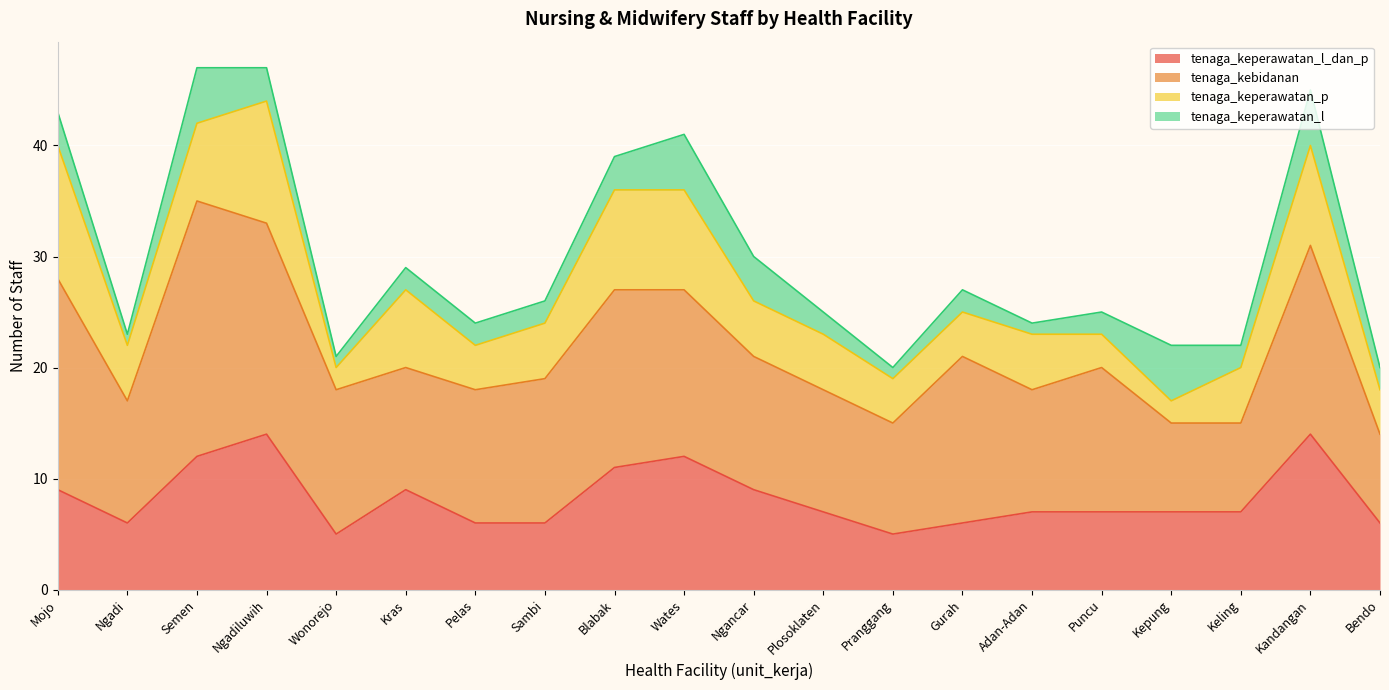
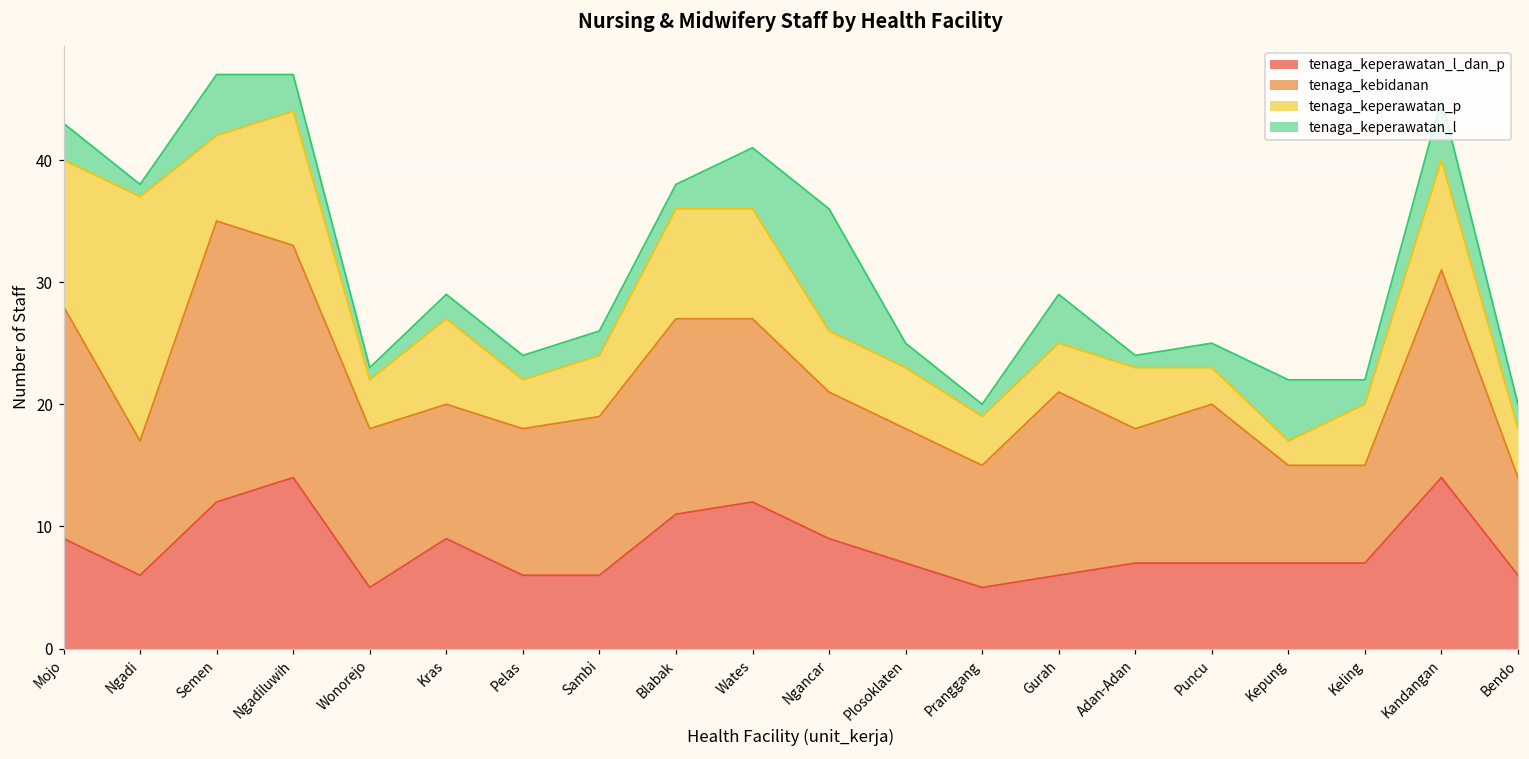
  {
    "tenaga_keperawatan_p": {
      "Mojo": 12,
-     "Ngadi": 5,
+     "Ngadi": 20,
      "Semen": 7,
      "Ngadiluwih": 11,
-     "Wonorejo": 2,
+     "Wonorejo": 4,
      "Kras": 7,
      "Pelas": 4,
      "Sambi": 5,
      "Blabak": 9,
      "Wates": 9,
      "Ngancar": 5,
      "Plosoklaten": 5,
      "Pranggang": 4,
      "Gurah": 4,
      "Adan-Adan": 5,
      "Puncu": 3,
      "Kepung": 2,
      "Keling": 5,
      "Kandangan": 9,
      "Bendo": 4
    },
    "tenaga_keperawatan_l": {
      "Mojo": 3,
      "Ngadi": 1,
      "Semen": 5,
      "Ngadiluwih": 3,
      "Wonorejo": 1,
      "Kras": 2,
      "Pelas": 2,
      "Sambi": 2,
-     "Blabak": 3,
+     "Blabak": 2,
      "Wates": 5,
-     "Ngancar": 4,
+     "Ngancar": 10,
      "Plosoklaten": 2,
      "Pranggang": 1,
-     "Gurah": 2,
+     "Gurah": 4,
      "Adan-Adan": 1,
      "Puncu": 2,
      "Kepung": 5,
      "Keling": 2,
      "Bendo": 2
    }
  }
